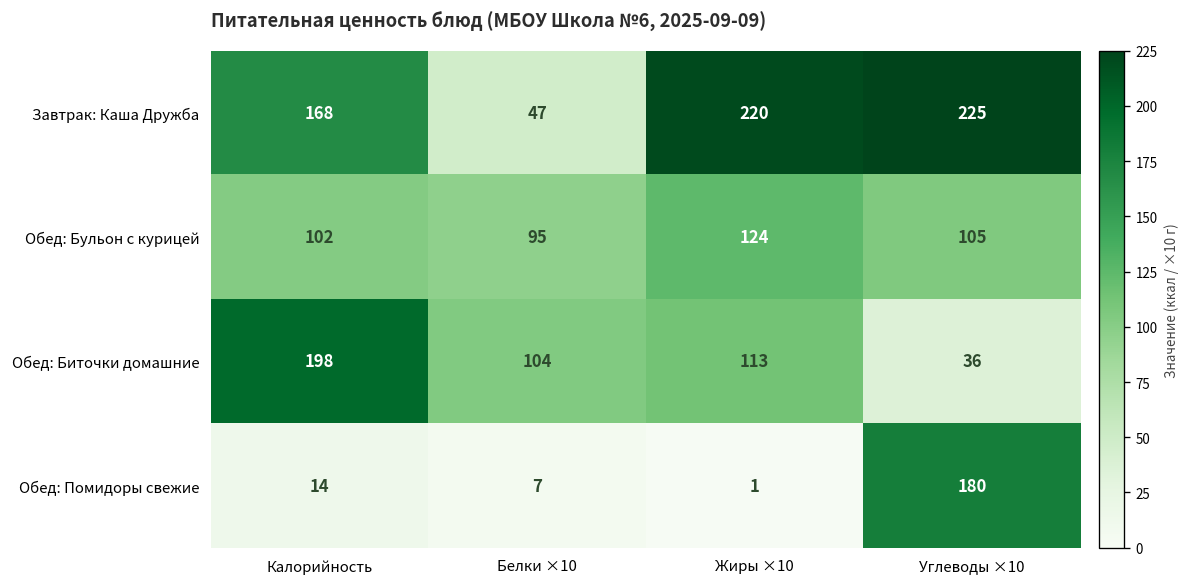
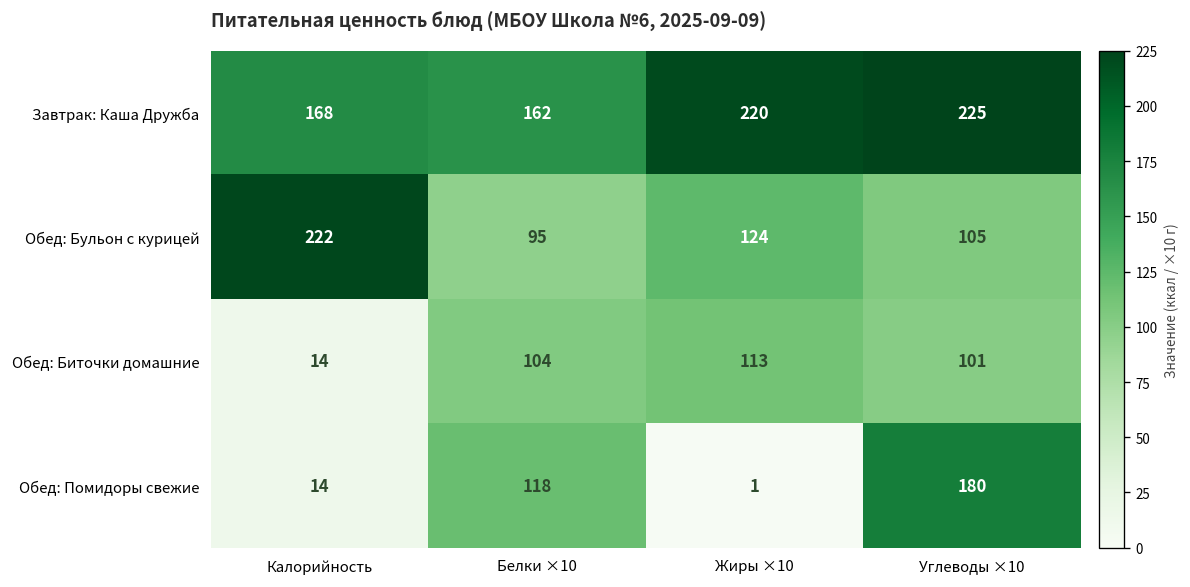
  {
    "Завтрак: Каша Дружба": {
      "Калорийность": 168,
-     "Белки ×10": 47,
+     "Белки ×10": 162,
      "Жиры ×10": 220,
      "Углеводы ×10": 225
    },
    "Обед: Бульон с курицей": {
-     "Калорийность": 102,
+     "Калорийность": 222,
      "Белки ×10": 95,
      "Жиры ×10": 124,
      "Углеводы ×10": 105
    },
    "Обед: Биточки домашние": {
-     "Калорийность": 198,
+     "Калорийность": 14,
      "Белки ×10": 104,
      "Жиры ×10": 113,
-     "Углеводы ×10": 36
+     "Углеводы ×10": 101
    },
    "Обед: Помидоры свежие": {
      "Калорийность": 14,
-     "Белки ×10": 7,
+     "Белки ×10": 118,
      "Жиры ×10": 1,
      "Углеводы ×10": 180
    }
  }
